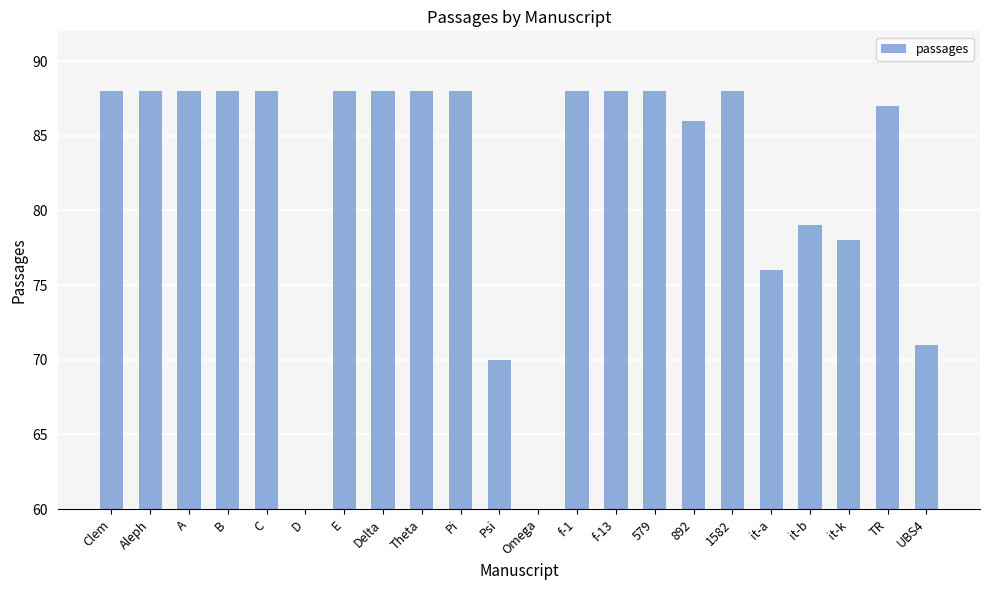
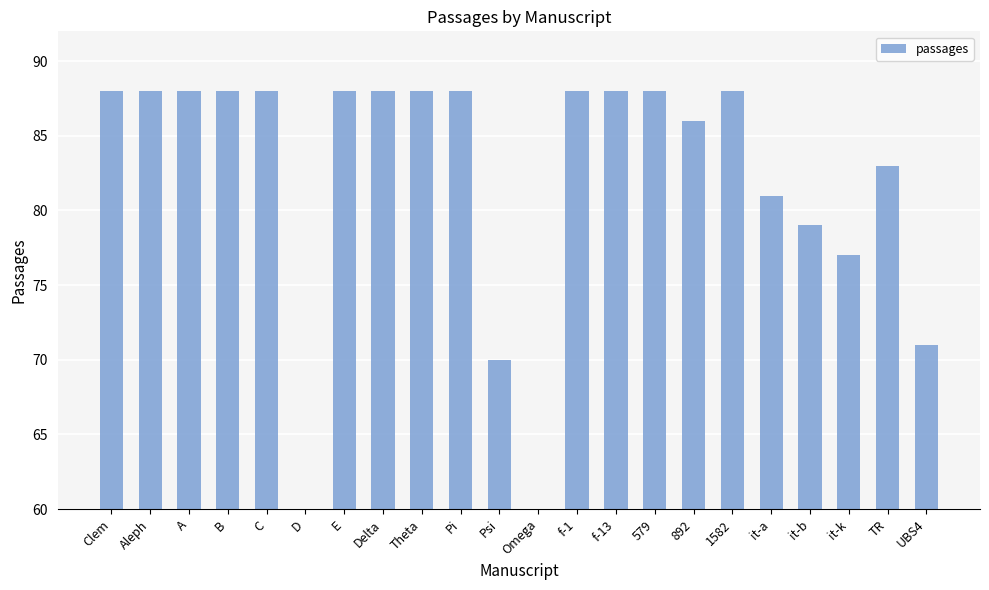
  {
    "Clem": 88,
    "Aleph": 88,
    "A": 88,
    "B": 88,
    "C": 88,
    "E": 88,
    "Delta": 88,
    "Theta": 88,
    "Pi": 88,
    "Psi": 70,
    "f-1": 88,
    "f-13": 88,
    "579": 88,
    "892": 86,
    "1582": 88,
-   "it-a": 76,
+   "it-a": 81,
    "it-b": 79,
-   "it-k": 78,
-   "TR": 87,
+   "it-k": 77,
+   "TR": 83,
    "UBS4": 71
  }
